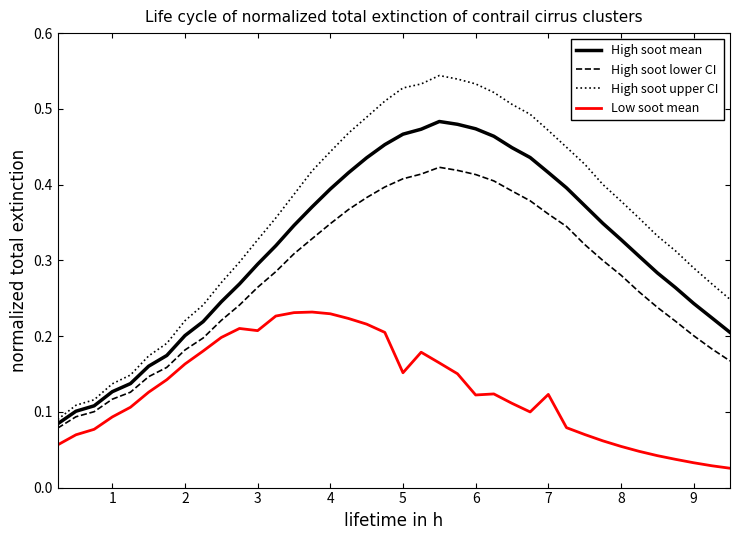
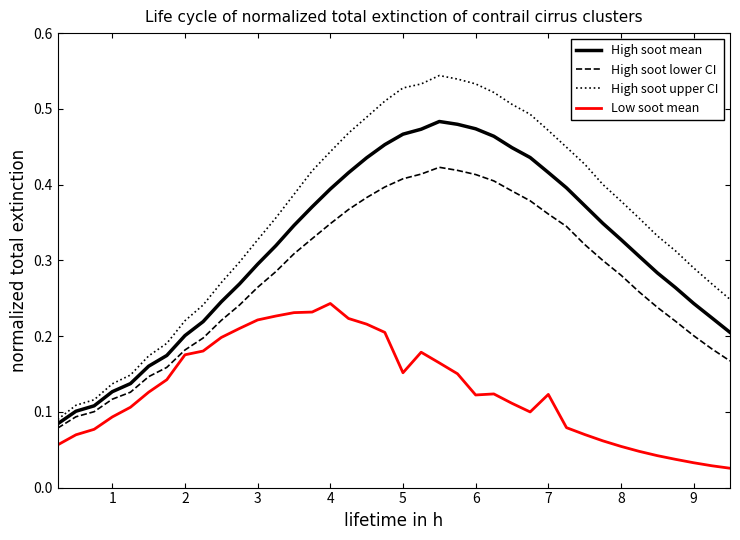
  {
    "Low soot mean": {
      "1": 0.09,
-     "2": 0.16,
-     "3": 0.21,
-     "4": 0.23,
+     "2": 0.18,
+     "3": 0.22,
+     "4": 0.24,
      "5": 0.15,
      "6": 0.12,
      "7": 0.12,
      "8": 0.05,
      "9": 0.03
    }
  }
